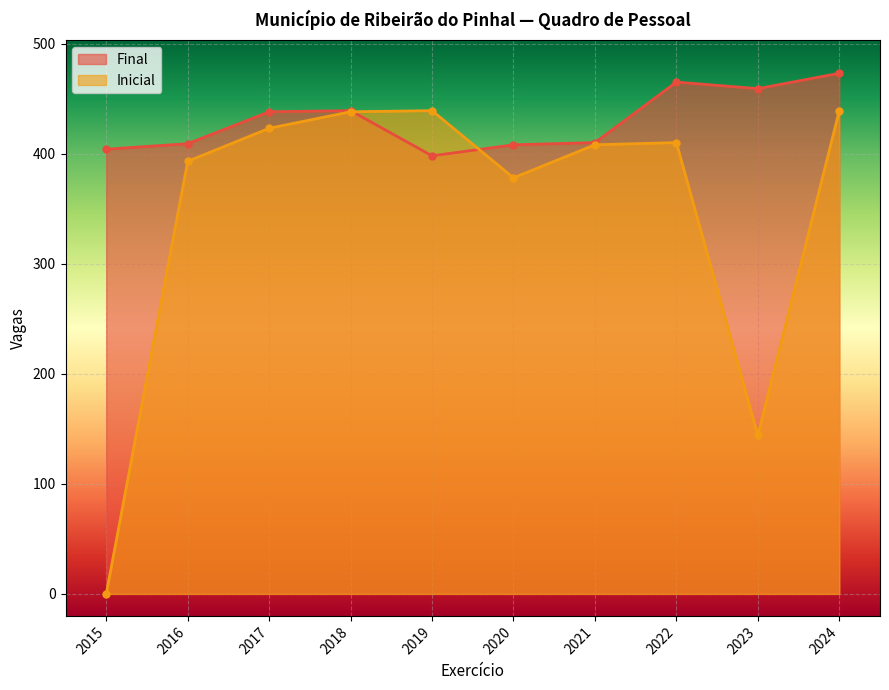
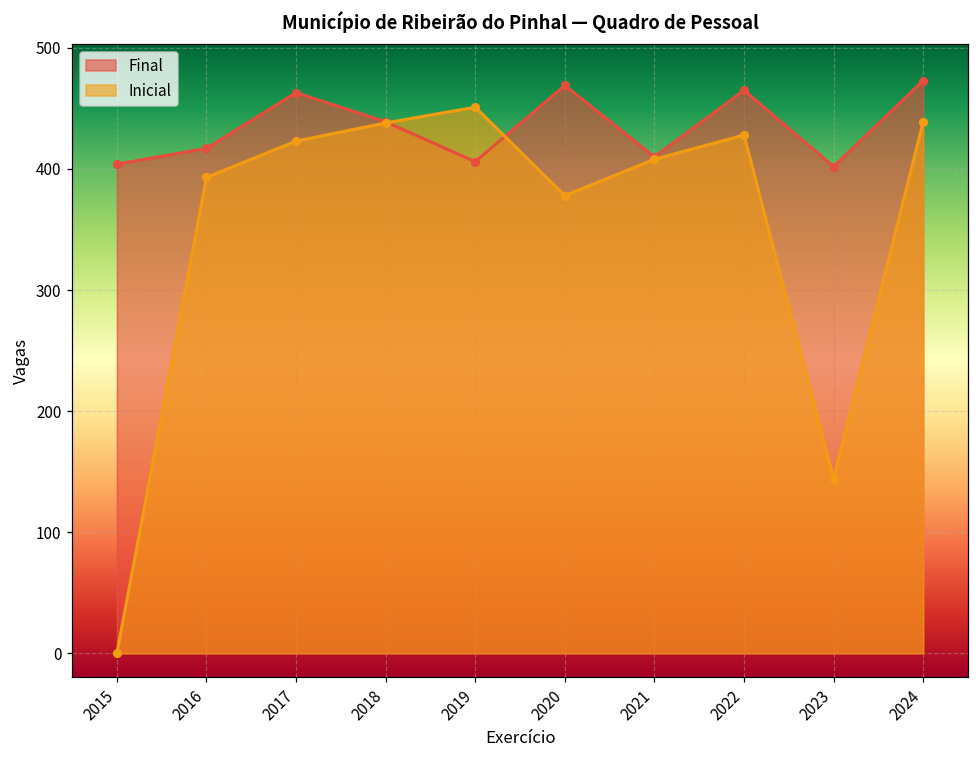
  {
    "Final": {
      "2015": 404,
-     "2016": 409,
-     "2017": 438,
-     "2019": 398,
-     "2020": 408,
+     "2016": 417,
+     "2017": 463,
+     "2019": 406,
+     "2020": 469,
      "2022": 465,
-     "2023": 459,
+     "2023": 402,
      "2024": 473
    },
    "Inicial": {
      "2015": 0,
      "2016": 393,
      "2017": 423,
-     "2019": 439,
+     "2019": 451,
      "2020": 378,
-     "2022": 410,
+     "2022": 428,
      "2023": 144,
      "2024": 439
    }
  }
